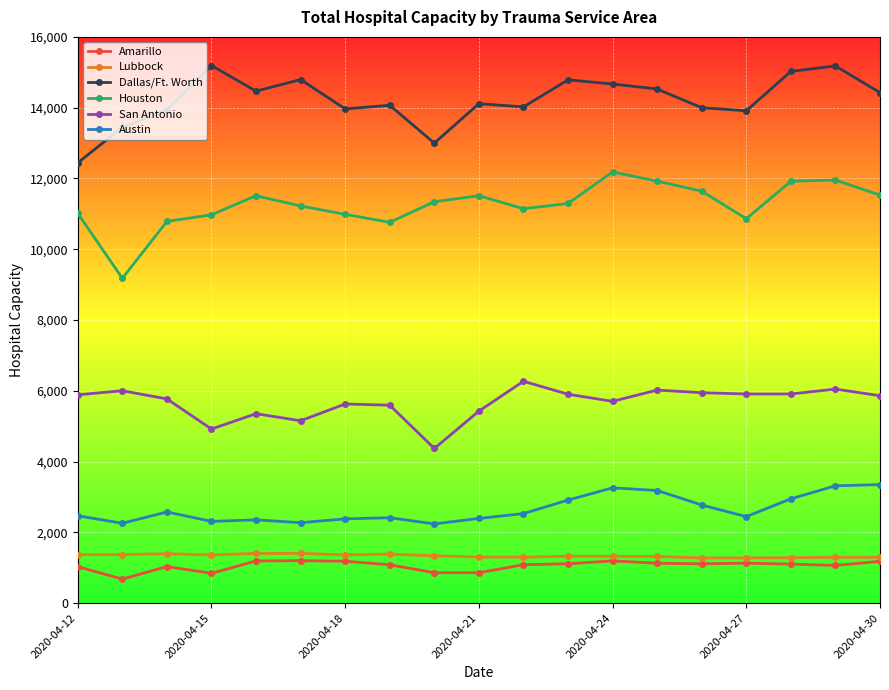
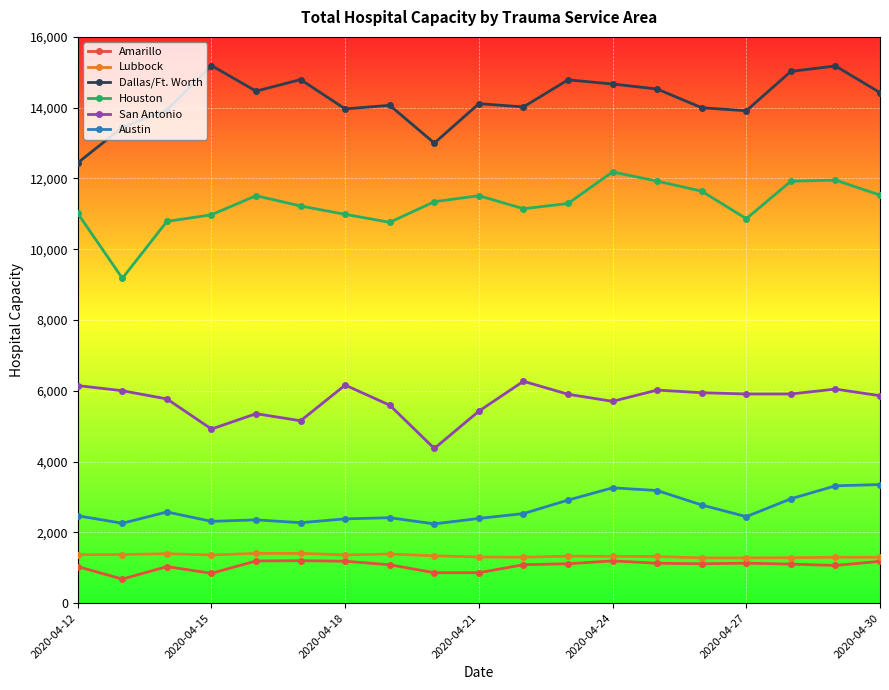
  {
    "Dallas/Ft. Worth": {
      "2020-04-12": "12,400",
      "2020-04-15": "15,200",
      "2020-04-18": "14,000",
      "2020-04-21": "14,100",
      "2020-04-24": "14,700",
      "2020-04-27": "13,900",
      "2020-04-30": "14,400"
    },
    "Houston": {
      "2020-04-12": "11,000",
      "2020-04-15": "11,000",
      "2020-04-18": "11,000",
      "2020-04-21": "11,500",
      "2020-04-24": "12,200",
      "2020-04-27": "10,900",
      "2020-04-30": "11,500"
    },
    "San Antonio": {
-     "2020-04-12": "5,900",
+     "2020-04-12": "6,100",
      "2020-04-15": "4,900",
-     "2020-04-18": "5,600",
+     "2020-04-18": "6,200",
      "2020-04-21": "5,400",
      "2020-04-24": "5,700",
      "2020-04-27": "5,900",
      "2020-04-30": "5,900"
    },
    "Austin": {
      "2020-04-12": "2,500",
      "2020-04-15": "2,300",
      "2020-04-18": "2,400",
      "2020-04-21": "2,400",
      "2020-04-24": "3,300",
      "2020-04-27": "2,400",
      "2020-04-30": "3,300"
    }
  }
